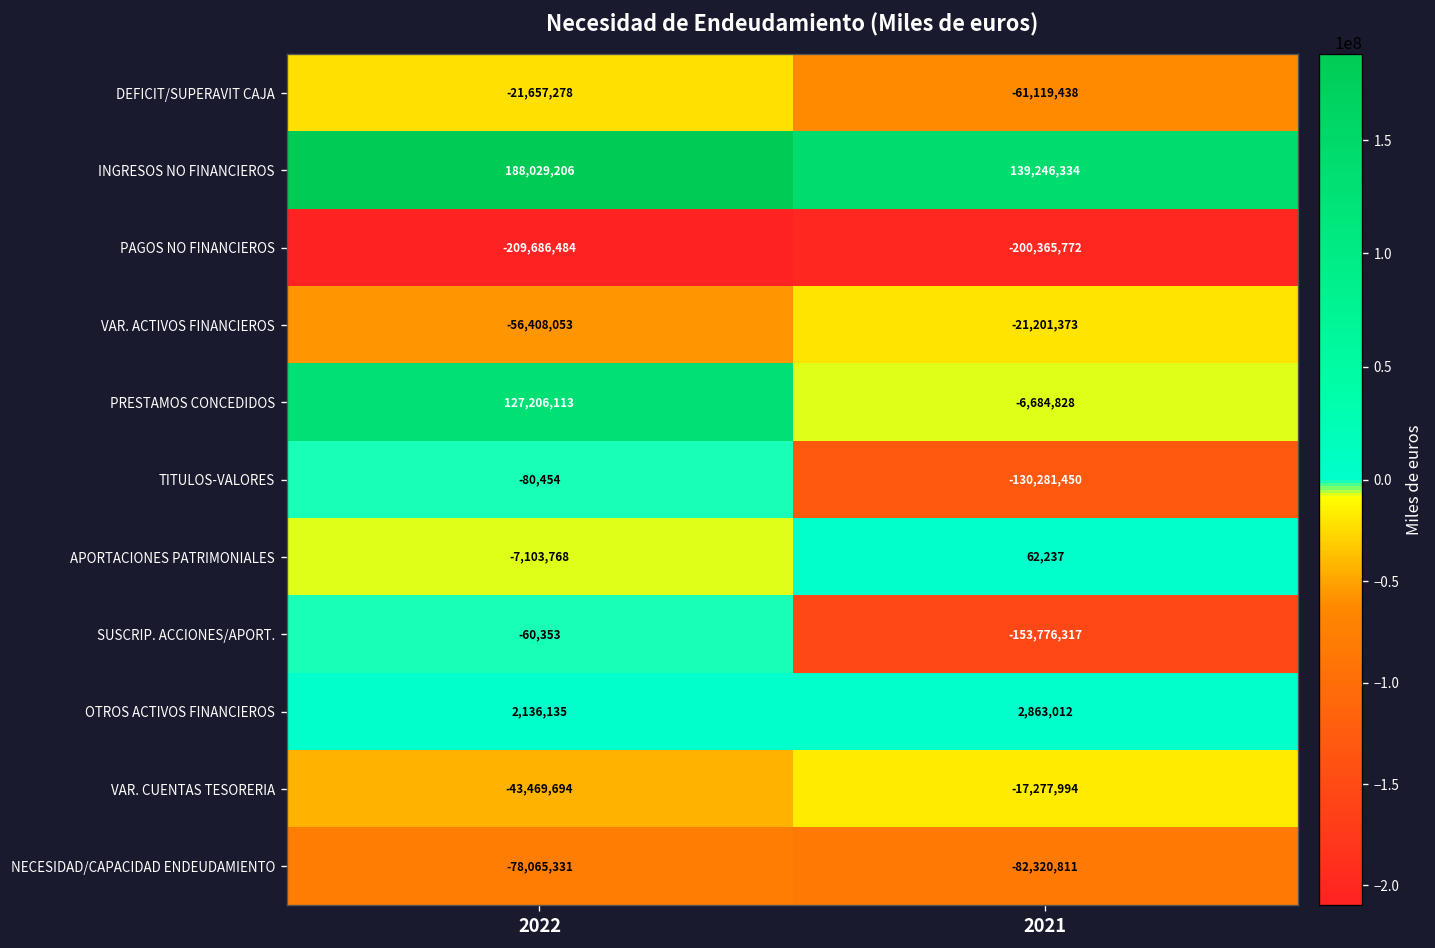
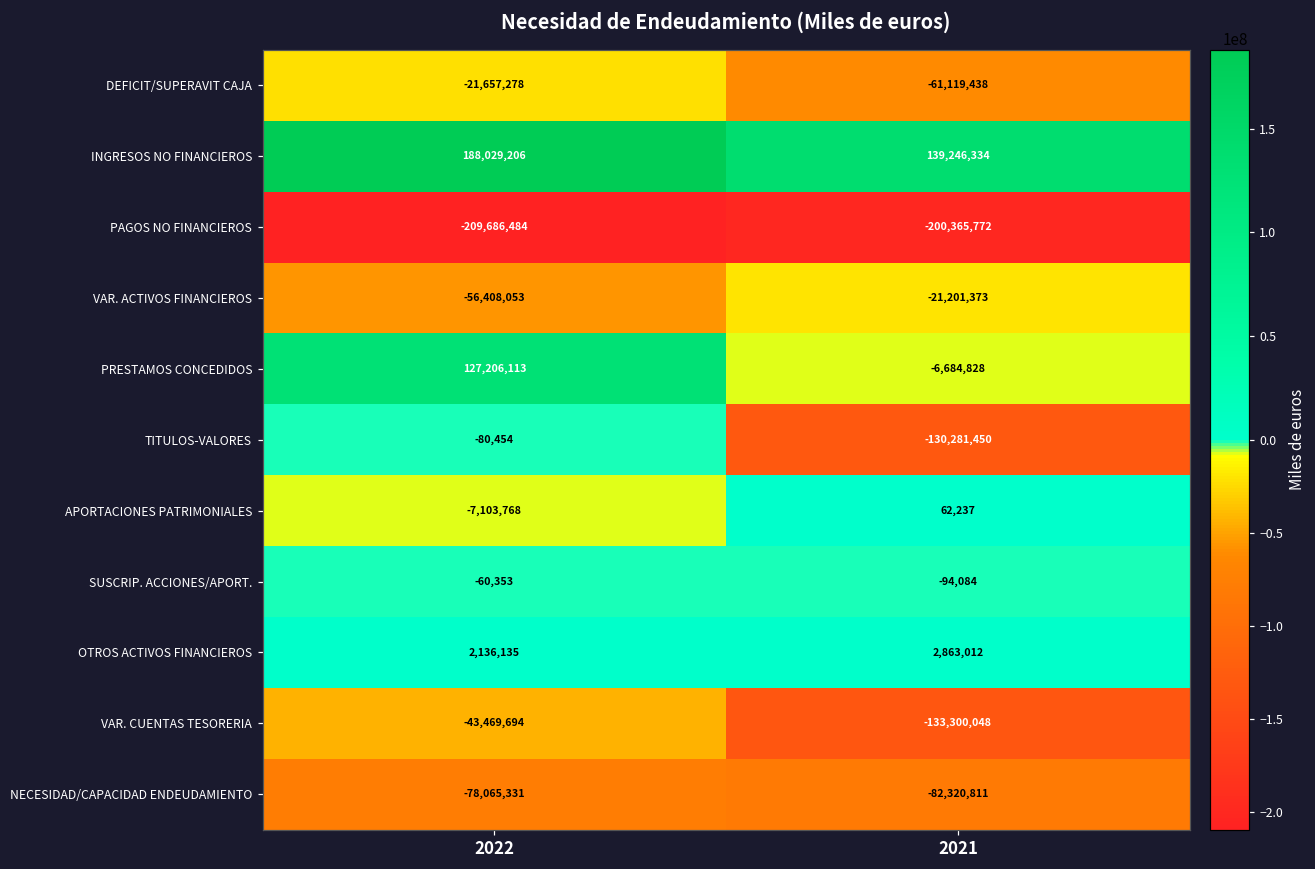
  {
    "DEFICIT/SUPERAVIT CAJA": {
      "2022": "-21,657,278",
      "2021": "-61,119,438"
    },
    "INGRESOS NO FINANCIEROS": {
      "2022": "188,029,206",
      "2021": "139,246,334"
    },
    "PAGOS NO FINANCIEROS": {
      "2022": "-209,686,484",
      "2021": "-200,365,772"
    },
    "VAR. ACTIVOS FINANCIEROS": {
      "2022": "-56,408,053",
      "2021": "-21,201,373"
    },
    "PRESTAMOS CONCEDIDOS": {
      "2022": "127,206,113",
      "2021": "-6,684,828"
    },
    "TITULOS-VALORES": {
      "2022": "-80,454",
      "2021": "-130,281,450"
    },
    "APORTACIONES PATRIMONIALES": {
      "2022": "-7,103,768",
      "2021": "62,237"
    },
    "SUSCRIP. ACCIONES/APORT.": {
      "2022": "-60,353",
-     "2021": "-153,776,317"
+     "2021": "-94,084"
    },
    "OTROS ACTIVOS FINANCIEROS": {
      "2022": "2,136,135",
      "2021": "2,863,012"
    },
    "VAR. CUENTAS TESORERIA": {
      "2022": "-43,469,694",
-     "2021": "-17,277,994"
+     "2021": "-133,300,048"
    },
    "NECESIDAD/CAPACIDAD ENDEUDAMIENTO": {
      "2022": "-78,065,331",
      "2021": "-82,320,811"
    }
  }
